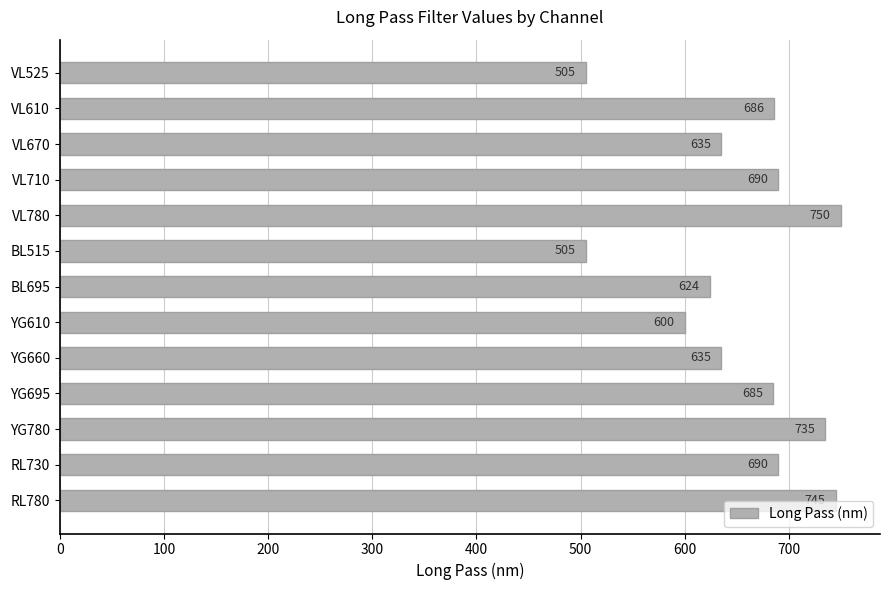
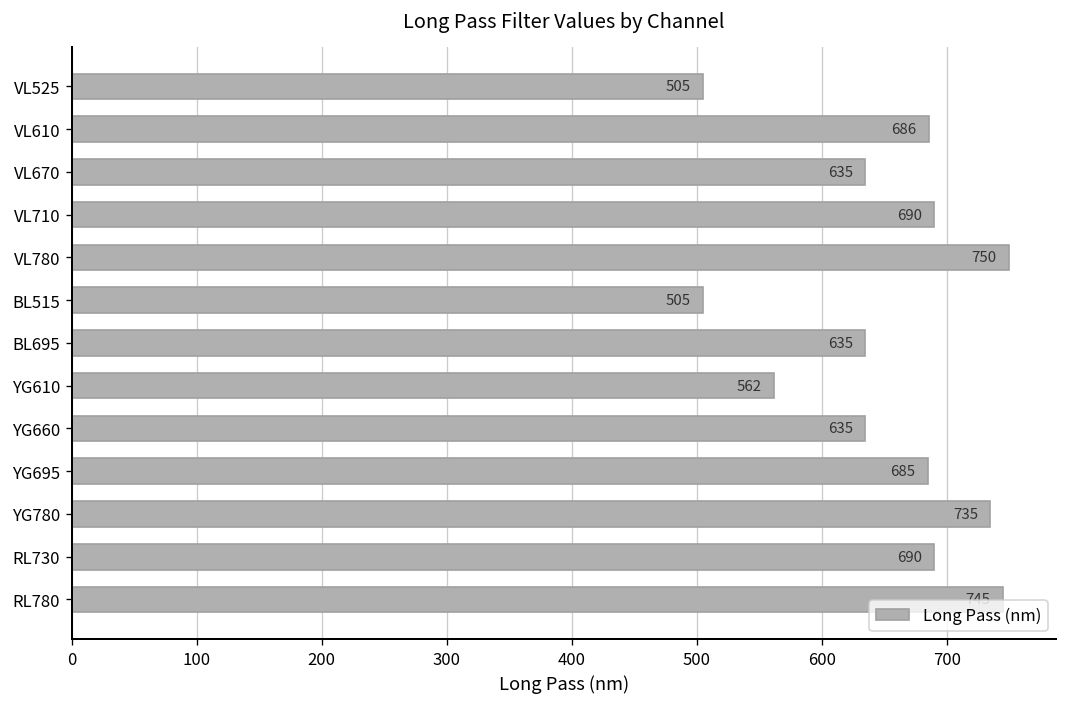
  {
    "VL525": 505,
    "VL610": 686,
    "VL670": 635,
    "VL710": 690,
    "VL780": 750,
    "BL515": 505,
-   "BL695": 624,
-   "YG610": 600,
+   "BL695": 635,
+   "YG610": 562,
    "YG660": 635,
    "YG695": 685,
    "YG780": 735,
    "RL730": 690
  }
